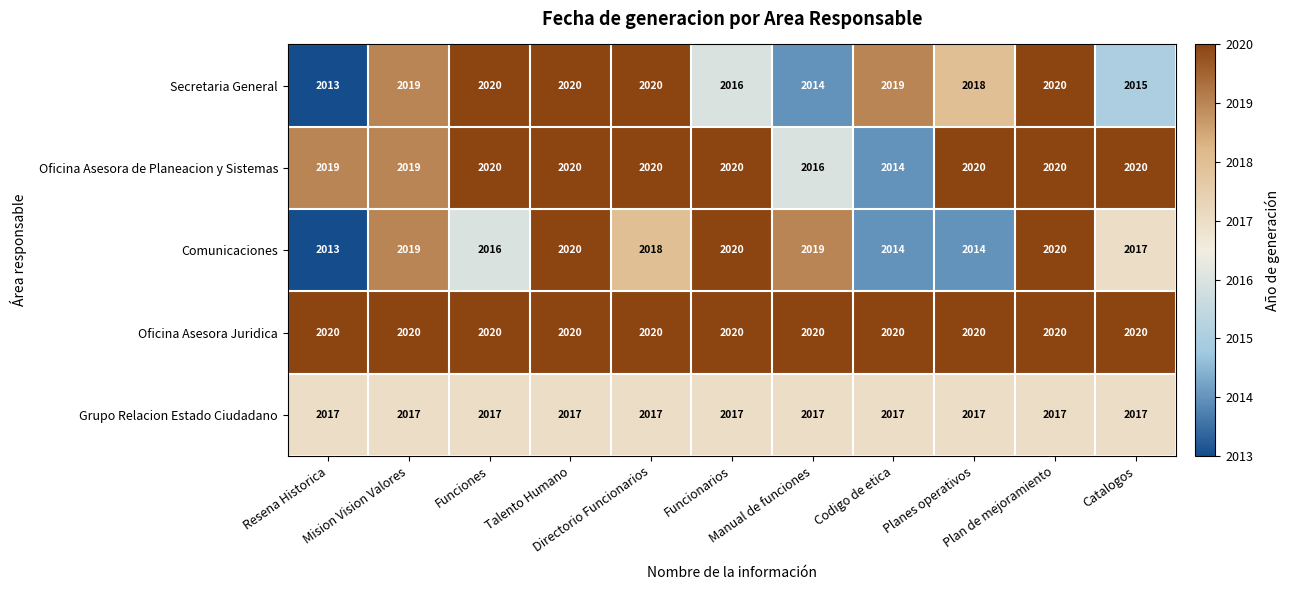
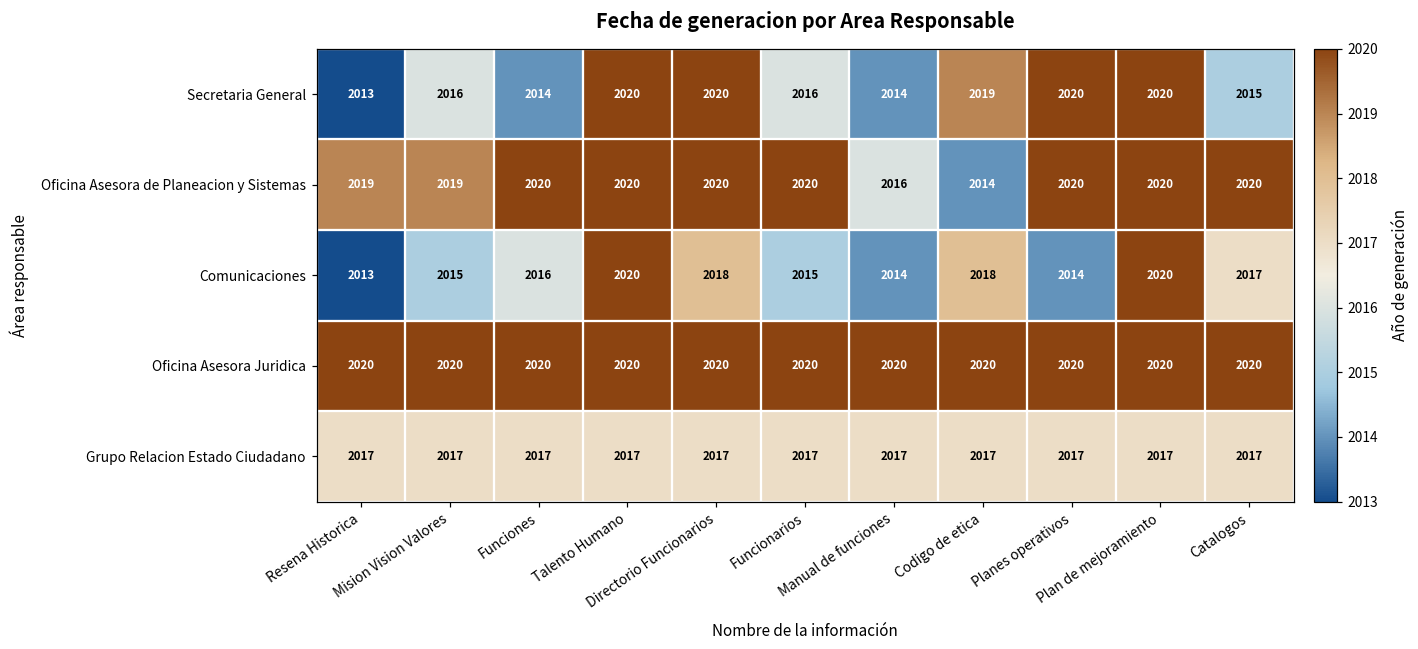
  {
    "Secretaria General": {
      "Resena Historica": 2013,
-     "Mision Vision Valores": 2019,
-     "Funciones": 2020,
+     "Mision Vision Valores": 2016,
+     "Funciones": 2014,
      "Talento Humano": 2020,
      "Directorio Funcionarios": 2020,
      "Funcionarios": 2016,
      "Manual de funciones": 2014,
      "Codigo de etica": 2019,
-     "Planes operativos": 2018,
+     "Planes operativos": 2020,
      "Plan de mejoramiento": 2020,
      "Catalogos": 2015
    },
    "Oficina Asesora de Planeacion y Sistemas": {
      "Resena Historica": 2019,
      "Mision Vision Valores": 2019,
      "Funciones": 2020,
      "Talento Humano": 2020,
      "Directorio Funcionarios": 2020,
      "Funcionarios": 2020,
      "Manual de funciones": 2016,
      "Codigo de etica": 2014,
      "Planes operativos": 2020,
      "Plan de mejoramiento": 2020,
      "Catalogos": 2020
    },
    "Comunicaciones": {
      "Resena Historica": 2013,
-     "Mision Vision Valores": 2019,
+     "Mision Vision Valores": 2015,
      "Funciones": 2016,
      "Talento Humano": 2020,
      "Directorio Funcionarios": 2018,
-     "Funcionarios": 2020,
-     "Manual de funciones": 2019,
-     "Codigo de etica": 2014,
+     "Funcionarios": 2015,
+     "Manual de funciones": 2014,
+     "Codigo de etica": 2018,
      "Planes operativos": 2014,
      "Plan de mejoramiento": 2020,
      "Catalogos": 2017
    },
    "Oficina Asesora Juridica": {
      "Resena Historica": 2020,
      "Mision Vision Valores": 2020,
      "Funciones": 2020,
      "Talento Humano": 2020,
      "Directorio Funcionarios": 2020,
      "Funcionarios": 2020,
      "Manual de funciones": 2020,
      "Codigo de etica": 2020,
      "Planes operativos": 2020,
      "Plan de mejoramiento": 2020,
      "Catalogos": 2020
    },
    "Grupo Relacion Estado Ciudadano": {
      "Resena Historica": 2017,
      "Mision Vision Valores": 2017,
      "Funciones": 2017,
      "Talento Humano": 2017,
      "Directorio Funcionarios": 2017,
      "Funcionarios": 2017,
      "Manual de funciones": 2017,
      "Codigo de etica": 2017,
      "Planes operativos": 2017,
      "Plan de mejoramiento": 2017,
      "Catalogos": 2017
    }
  }
